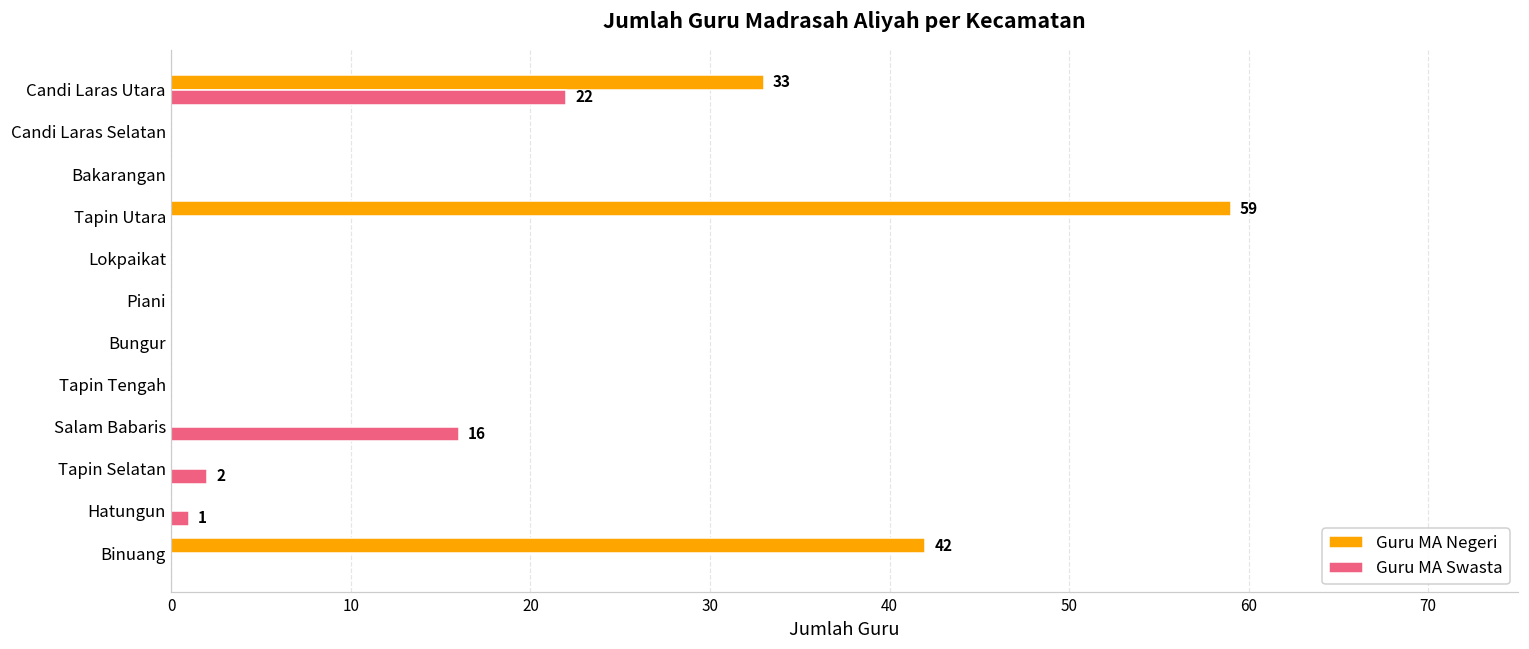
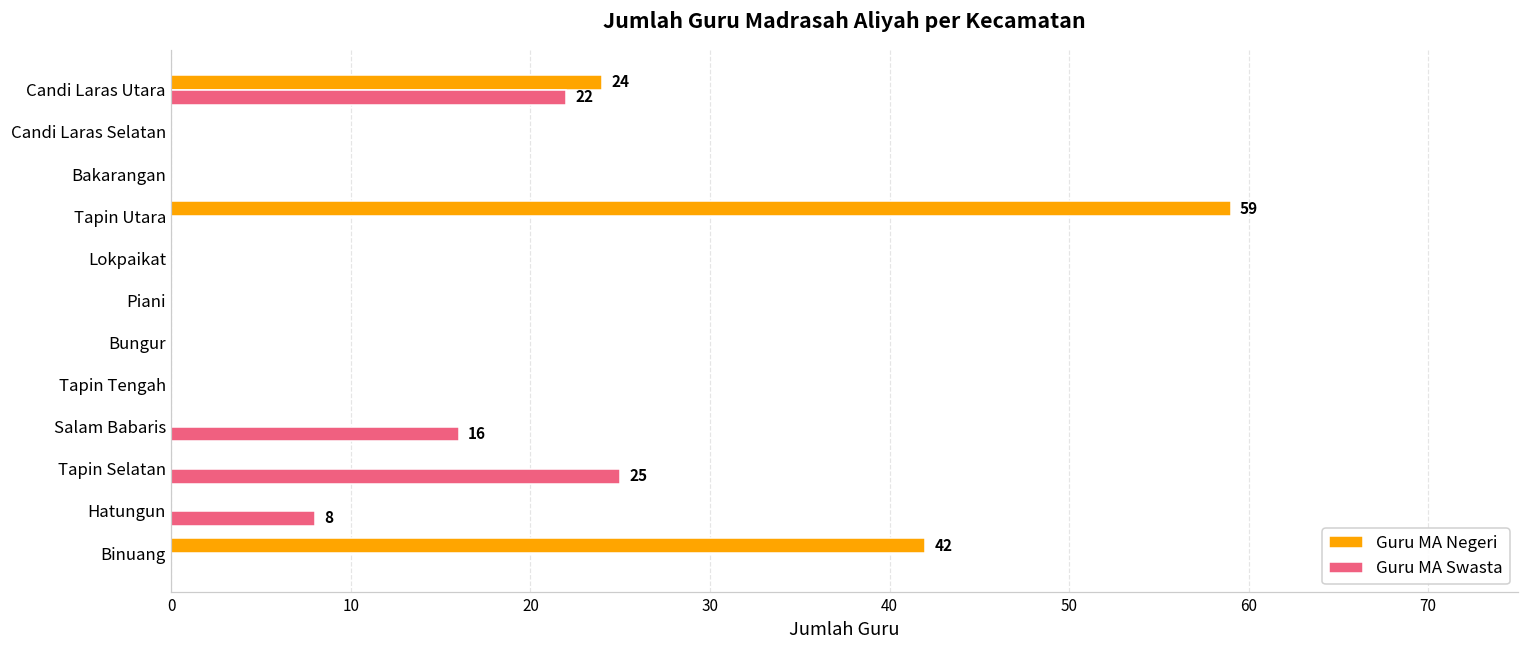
  {
    "Guru MA Negeri": {
-     "Candi Laras Utara": 33,
+     "Candi Laras Utara": 24,
      "Tapin Utara": 59,
      "Binuang": 42
    },
    "Guru MA Swasta": {
      "Candi Laras Utara": 22,
      "Salam Babaris": 16,
-     "Tapin Selatan": 2,
-     "Hatungun": 1
+     "Tapin Selatan": 25,
+     "Hatungun": 8
    }
  }
